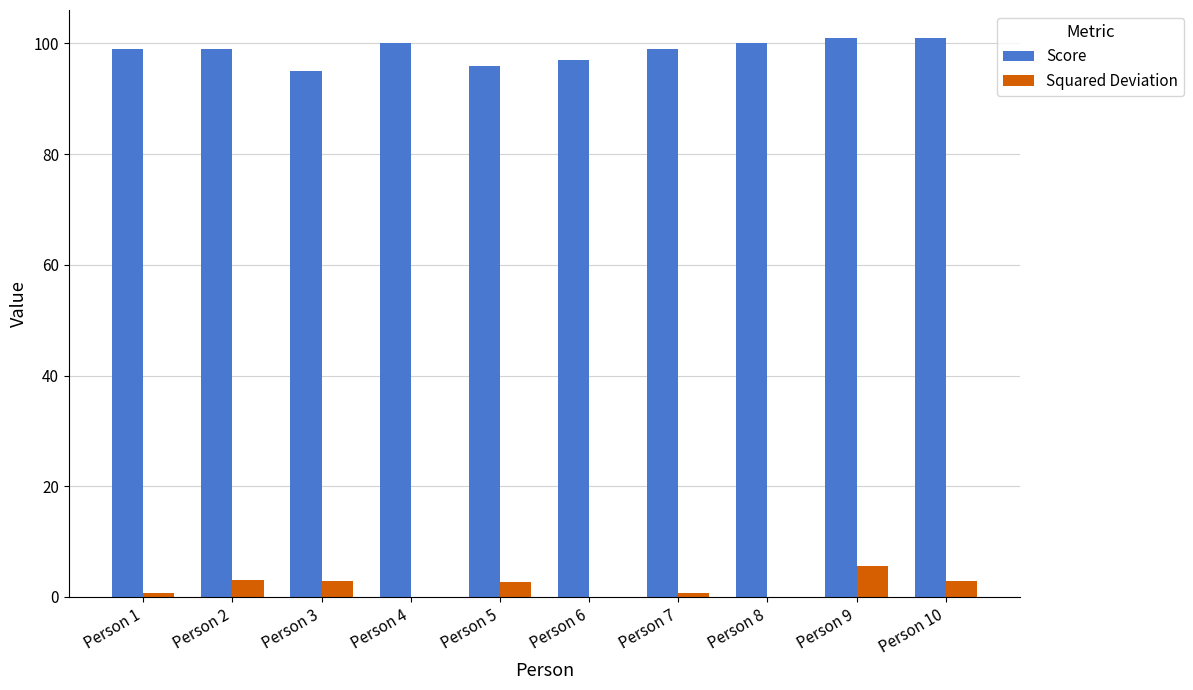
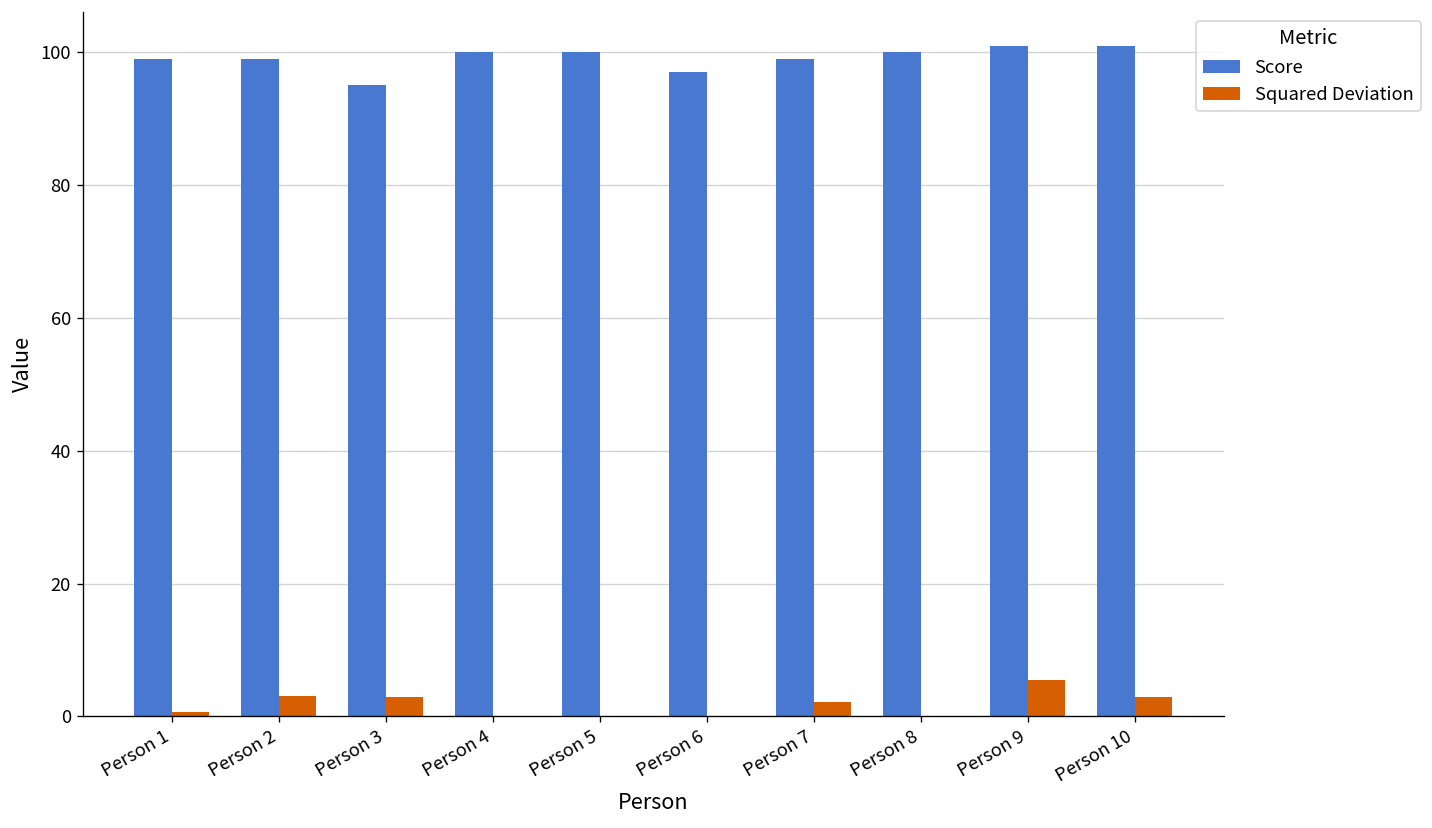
  {
    "Score": {
      "Person 1": 99,
      "Person 2": 99,
      "Person 3": 95,
      "Person 4": 100,
-     "Person 5": 96,
+     "Person 5": 100,
      "Person 6": 97,
      "Person 7": 99,
      "Person 8": 100,
      "Person 9": 101,
      "Person 10": 101
    },
    "Squared Deviation": {
      "Person 1": 1,
      "Person 2": 3,
      "Person 3": 3,
-     "Person 5": 3,
-     "Person 7": 1,
+     "Person 5": 0,
+     "Person 7": 2,
      "Person 9": 6,
      "Person 10": 3
    }
  }
